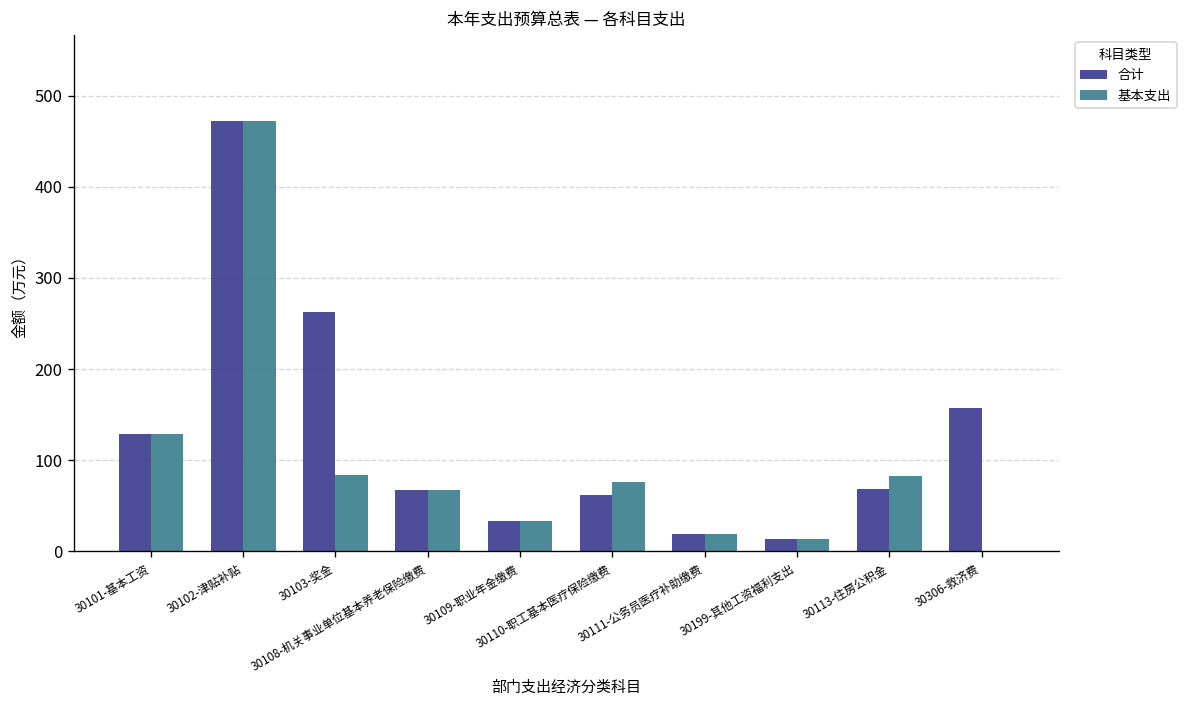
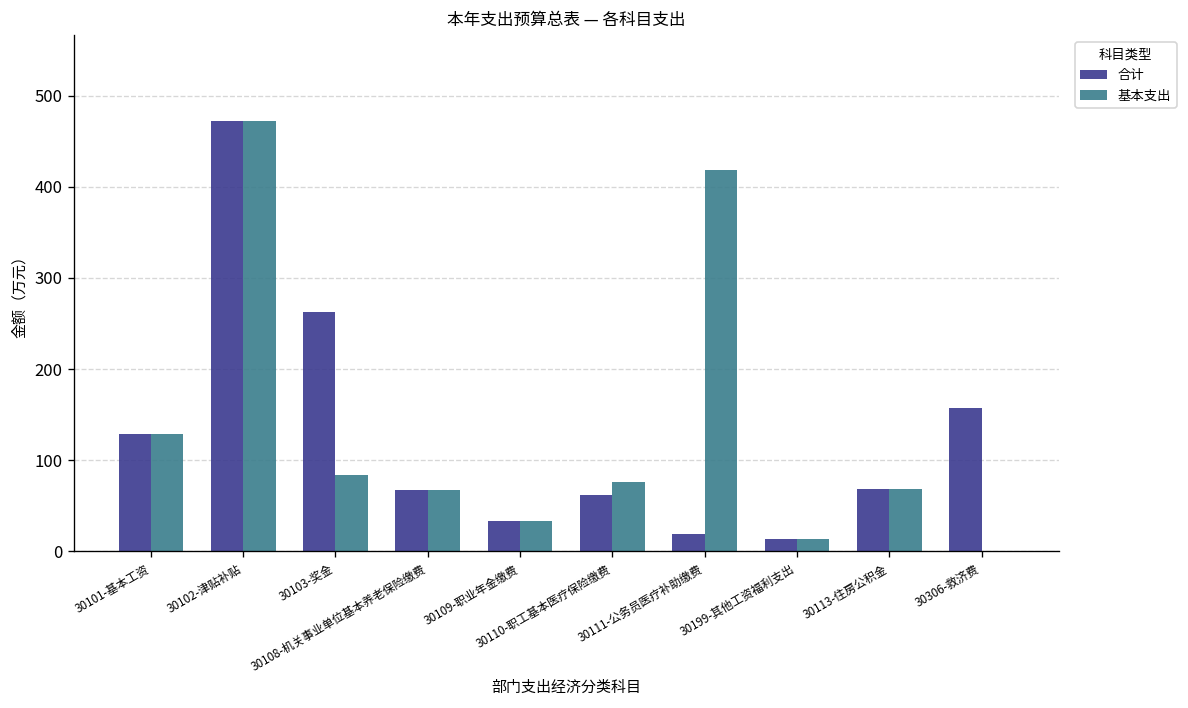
  {
    "合计": {
      "30101-基本工资": 130,
      "30102-津贴补贴": 470,
      "30103-奖金": 260,
      "30108-机关事业单位基本养老保险缴费": 70,
      "30109-职业年金缴费": 30,
      "30110-职工基本医疗保险缴费": 60,
      "30111-公务员医疗补助缴费": 20,
      "30199-其他工资福利支出": 10,
      "30113-住房公积金": 70,
      "30306-救济费": 160
    },
    "基本支出": {
      "30101-基本工资": 130,
      "30102-津贴补贴": 470,
      "30103-奖金": 80,
      "30108-机关事业单位基本养老保险缴费": 70,
      "30109-职业年金缴费": 30,
      "30110-职工基本医疗保险缴费": 80,
-     "30111-公务员医疗补助缴费": 20,
+     "30111-公务员医疗补助缴费": 420,
      "30199-其他工资福利支出": 10,
-     "30113-住房公积金": 80,
+     "30113-住房公积金": 70,
      "30306-救济费": 0
    }
  }
